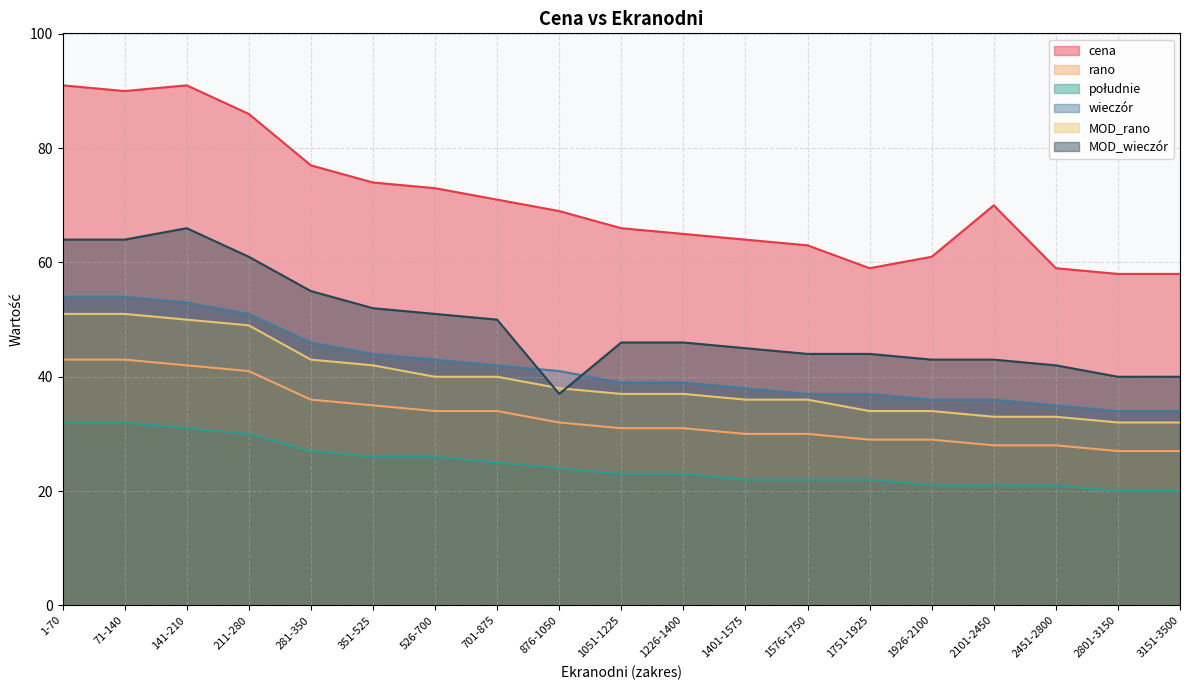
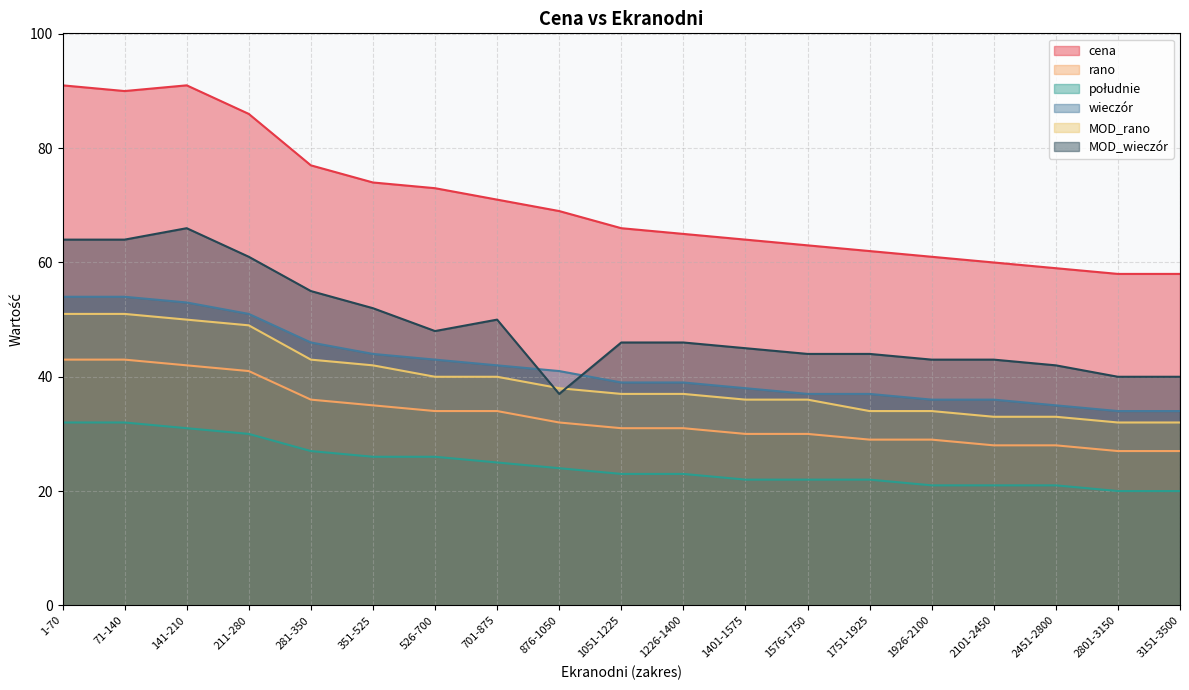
  {
    "cena": {
      "1-70": 91,
      "71-140": 90,
      "141-210": 91,
      "211-280": 86,
      "281-350": 77,
      "351-525": 74,
      "526-700": 73,
      "701-875": 71,
      "876-1050": 69,
      "1051-1225": 66,
      "1226-1400": 65,
      "1401-1575": 64,
      "1576-1750": 63,
-     "1751-1925": 59,
+     "1751-1925": 62,
      "1926-2100": 61,
-     "2101-2450": 70,
+     "2101-2450": 60,
      "2451-2800": 59,
      "2801-3150": 58,
      "3151-3500": 58
    },
    "MOD_wieczór": {
      "1-70": 64,
      "71-140": 64,
      "141-210": 66,
      "211-280": 61,
      "281-350": 55,
      "351-525": 52,
-     "526-700": 51,
+     "526-700": 48,
      "701-875": 50,
      "876-1050": 37,
      "1051-1225": 46,
      "1226-1400": 46,
      "1401-1575": 45,
      "1576-1750": 44,
      "1751-1925": 44,
      "1926-2100": 43,
      "2101-2450": 43,
      "2451-2800": 42,
      "2801-3150": 40,
      "3151-3500": 40
    }
  }
